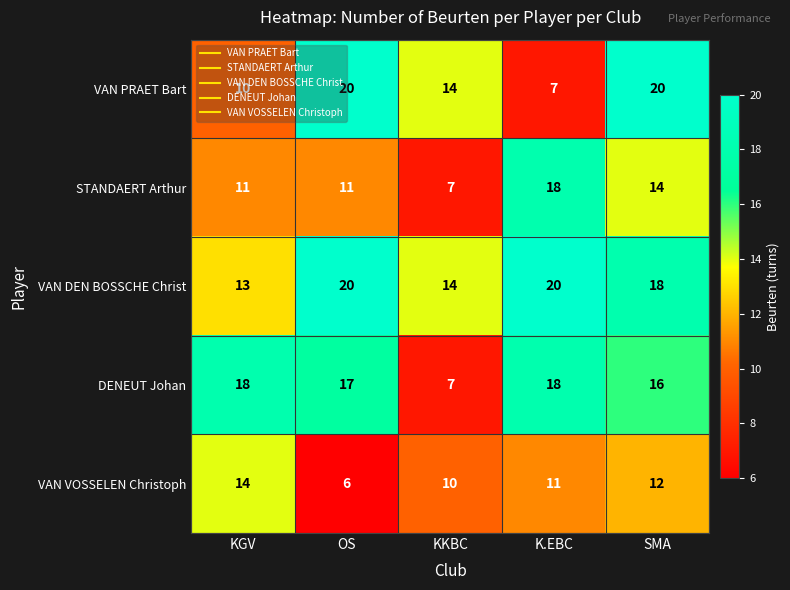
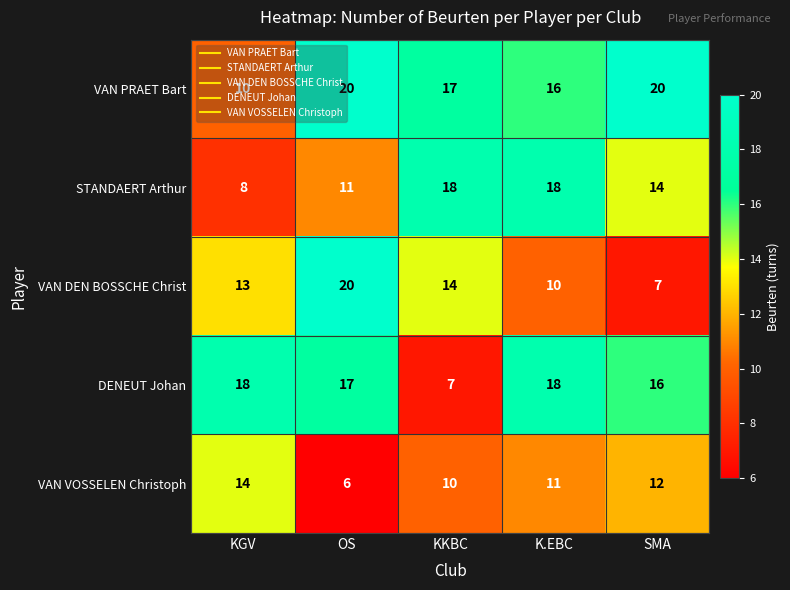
  {
    "VAN PRAET Bart": {
-     "KKBC": 14,
-     "K.EBC": 7,
+     "KKBC": 17,
+     "K.EBC": 16,
      "SMA": 20
    },
    "STANDAERT Arthur": {
-     "KGV": 11,
+     "KGV": 8,
      "OS": 11,
-     "KKBC": 7,
+     "KKBC": 18,
      "K.EBC": 18,
      "SMA": 14
    },
    "VAN DEN BOSSCHE Christ": {
      "KGV": 13,
      "OS": 20,
      "KKBC": 14,
-     "K.EBC": 20,
-     "SMA": 18
+     "K.EBC": 10,
+     "SMA": 7
    },
    "DENEUT Johan": {
      "KGV": 18,
      "OS": 17,
      "KKBC": 7,
      "K.EBC": 18,
      "SMA": 16
    },
    "VAN VOSSELEN Christoph": {
      "KGV": 14,
      "OS": 6,
      "KKBC": 10,
      "K.EBC": 11,
      "SMA": 12
    }
  }
